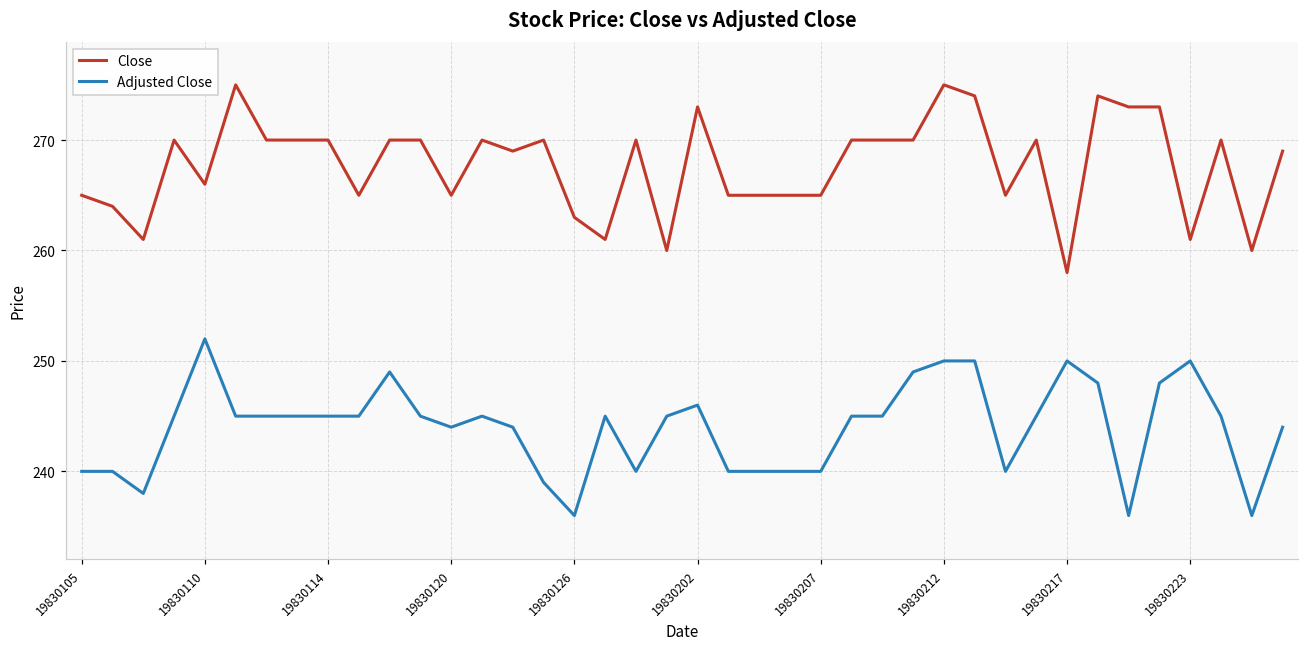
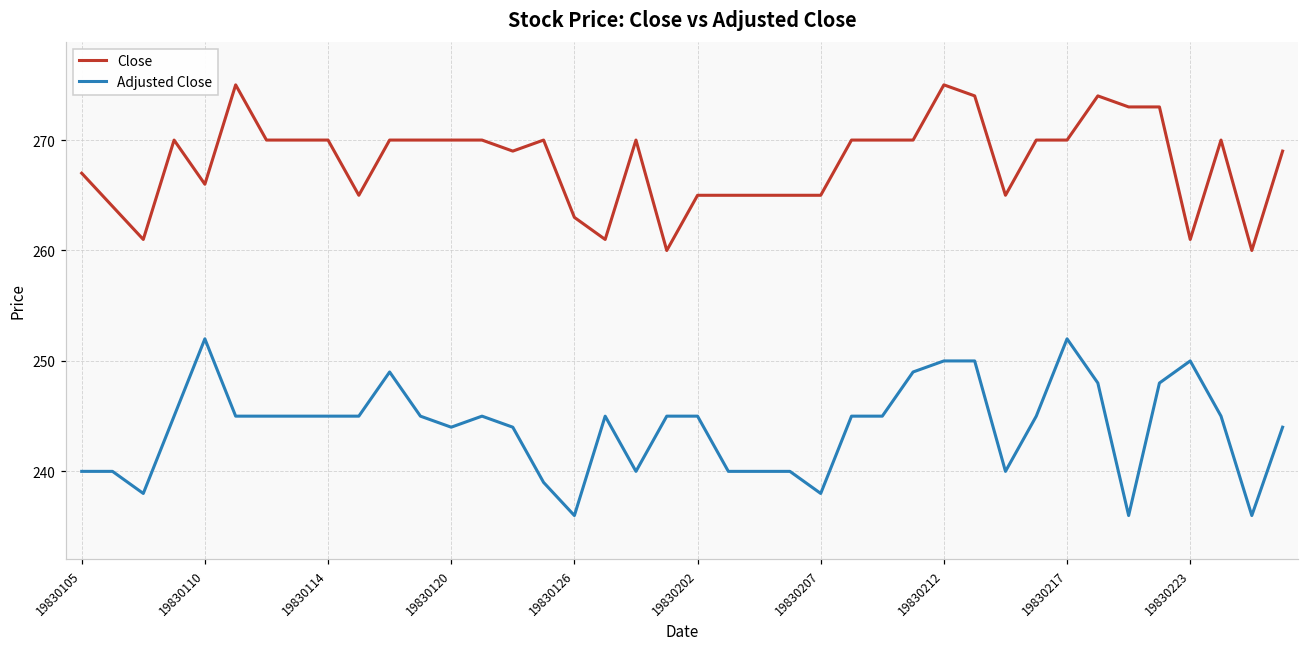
  {
    "Close": {
-     "19830105": 265,
+     "19830105": 267,
      "19830110": 266,
      "19830114": 270,
-     "19830120": 265,
+     "19830120": 270,
      "19830126": 263,
-     "19830202": 273,
+     "19830202": 265,
      "19830207": 265,
      "19830212": 275,
-     "19830217": 258,
+     "19830217": 270,
      "19830223": 261
    },
    "Adjusted Close": {
      "19830105": 240,
      "19830110": 252,
      "19830114": 245,
      "19830120": 244,
      "19830126": 236,
-     "19830202": 246,
-     "19830207": 240,
+     "19830202": 245,
+     "19830207": 238,
      "19830212": 250,
-     "19830217": 250,
+     "19830217": 252,
      "19830223": 250
    }
  }
